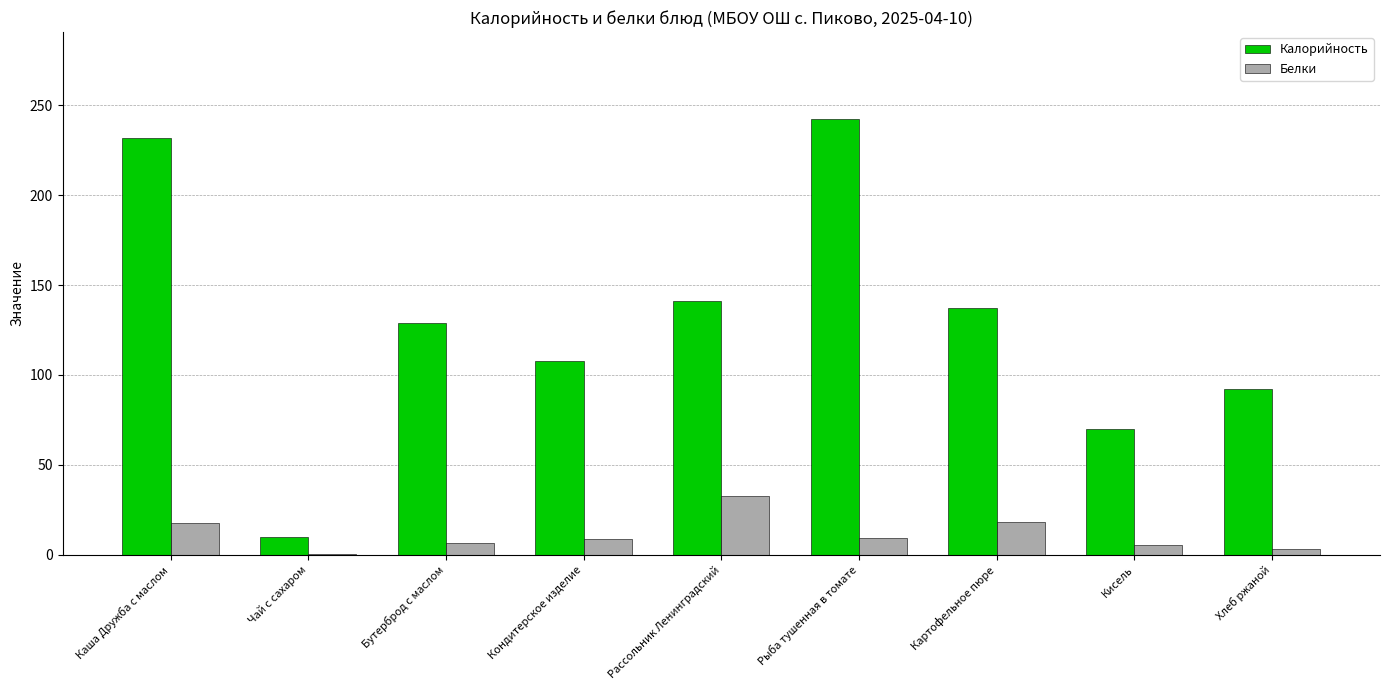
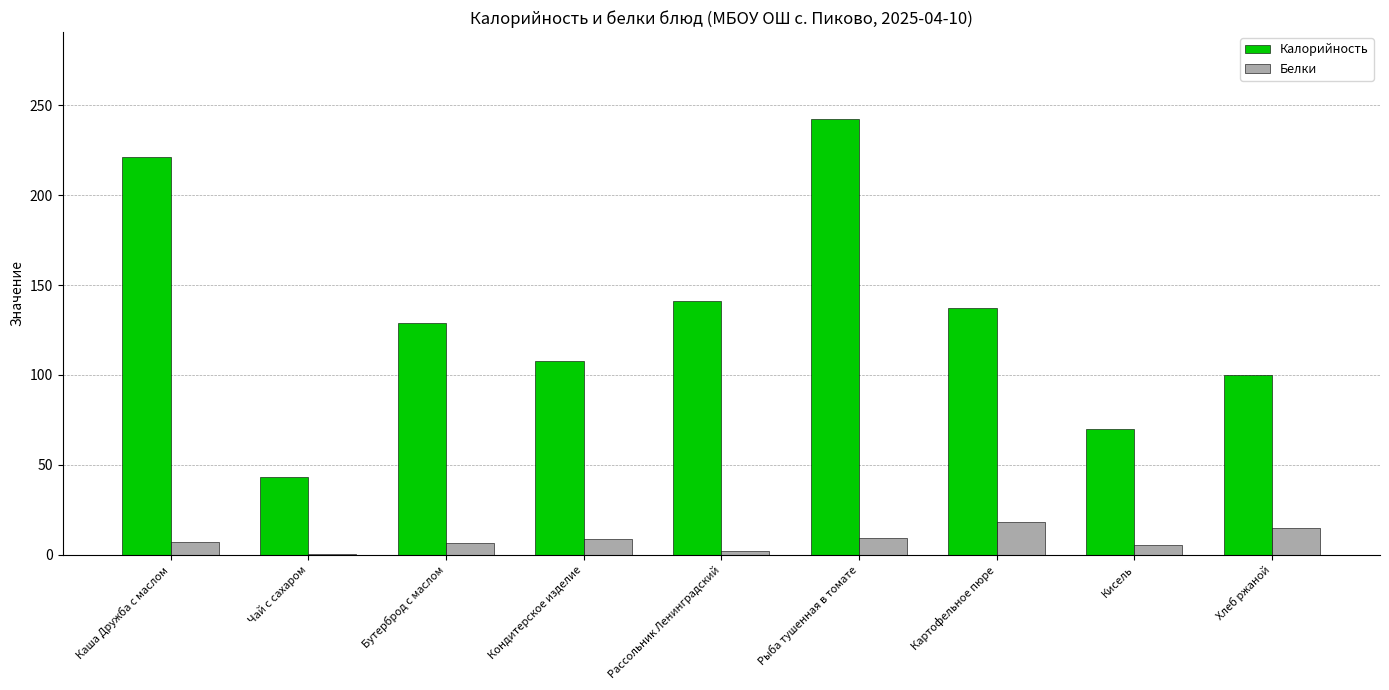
  {
    "Калорийность": {
-     "Каша Дружба с маслом": 232,
-     "Чай с сахаром": 10,
+     "Каша Дружба с маслом": 221,
+     "Чай с сахаром": 43,
      "Бутерброд с маслом": 129,
      "Кондитерское изделие": 108,
      "Рассольник Ленинградский": 141,
      "Рыба тушенная в томате": 242,
      "Картофельное пюре": 137,
      "Кисель": 70,
-     "Хлеб ржаной": 92
+     "Хлеб ржаной": 100
    },
    "Белки": {
-     "Каша Дружба с маслом": 18,
+     "Каша Дружба с маслом": 7,
      "Бутерброд с маслом": 6,
      "Кондитерское изделие": 9,
-     "Рассольник Ленинградский": 32,
+     "Рассольник Ленинградский": 2,
      "Рыба тушенная в томате": 10,
      "Картофельное пюре": 18,
      "Кисель": 5,
-     "Хлеб ржаной": 3
+     "Хлеб ржаной": 15
    }
  }
